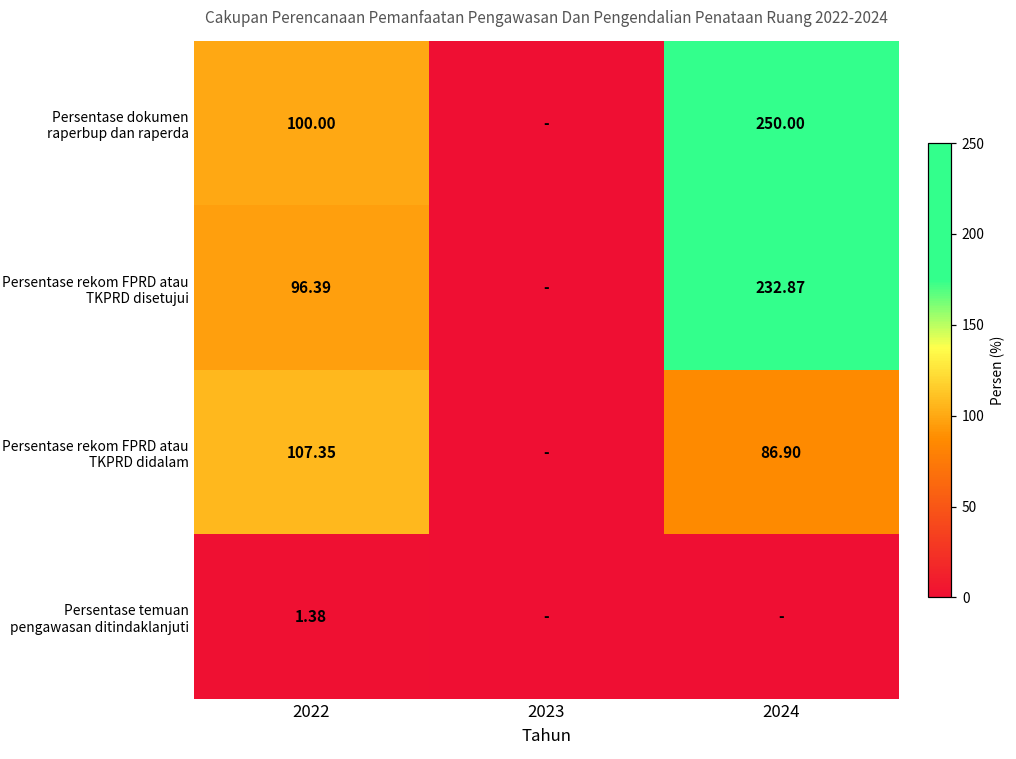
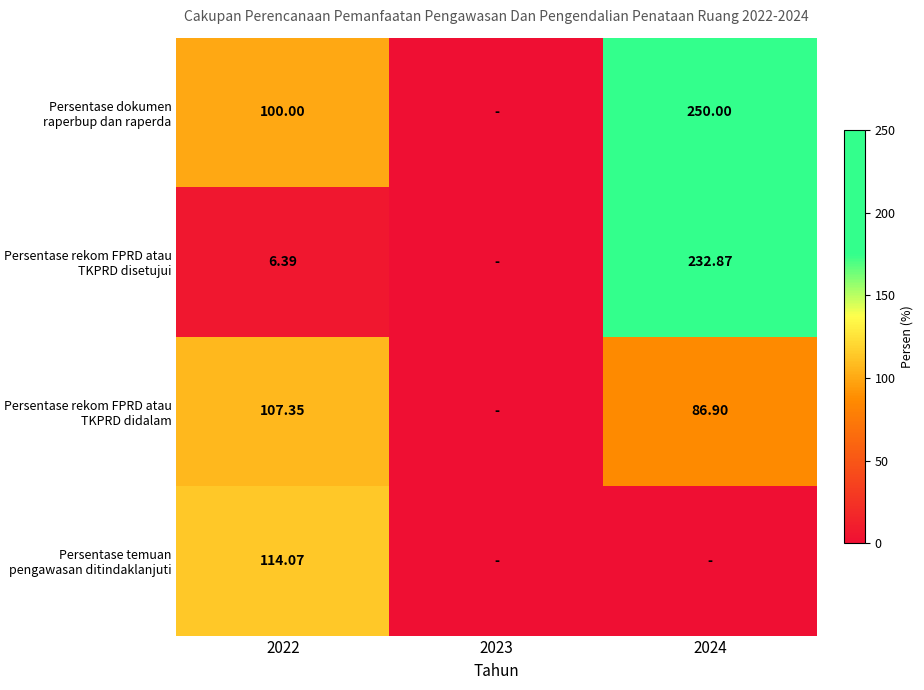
  {
    "Persentase dokumen raperbup dan raperda": {
      "2022": 100.00,
      "2024": 250.00
    },
    "Persentase rekom FPRD atau TKPRD disetujui": {
-     "2022": 96.39,
+     "2022": 6.39,
      "2024": 232.87
    },
    "Persentase rekom FPRD atau TKPRD didalam": {
      "2022": 107.35,
      "2024": 86.90
    },
    "Persentase temuan pengawasan ditindaklanjuti": {
-     "2022": 1.38
+     "2022": 114.07
    }
  }
